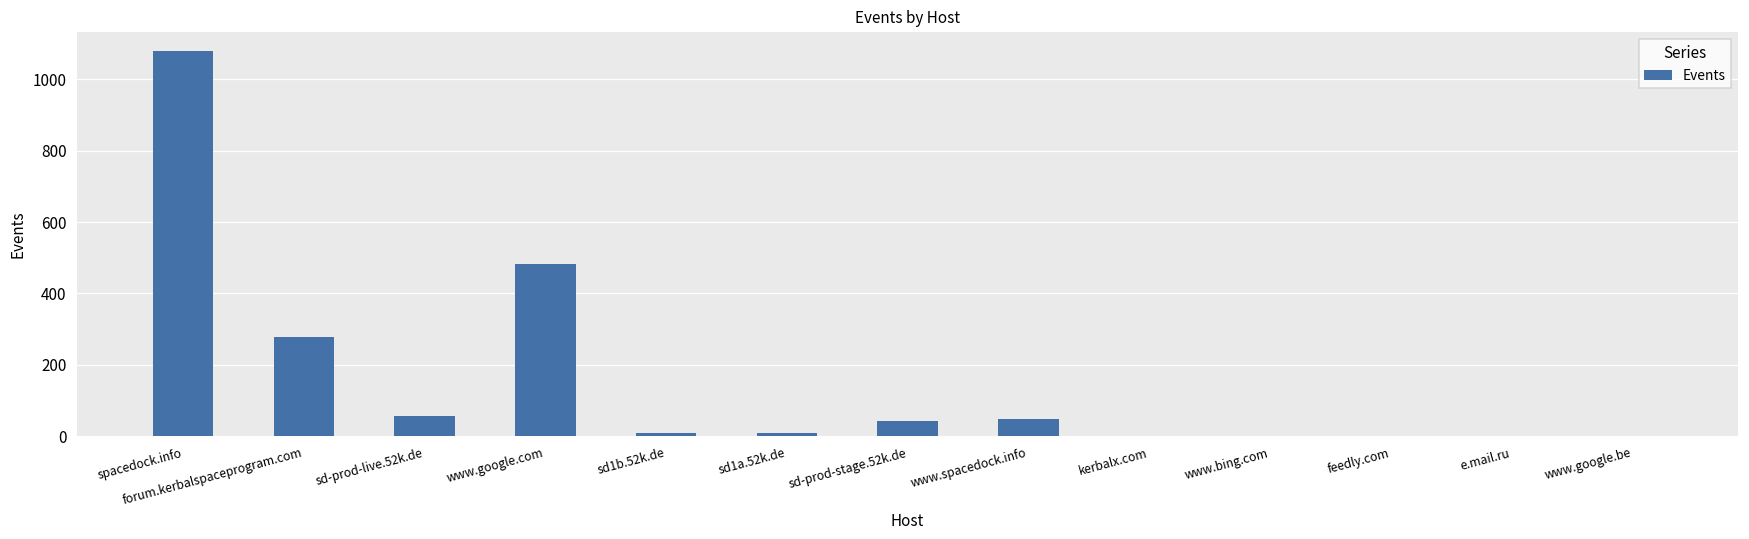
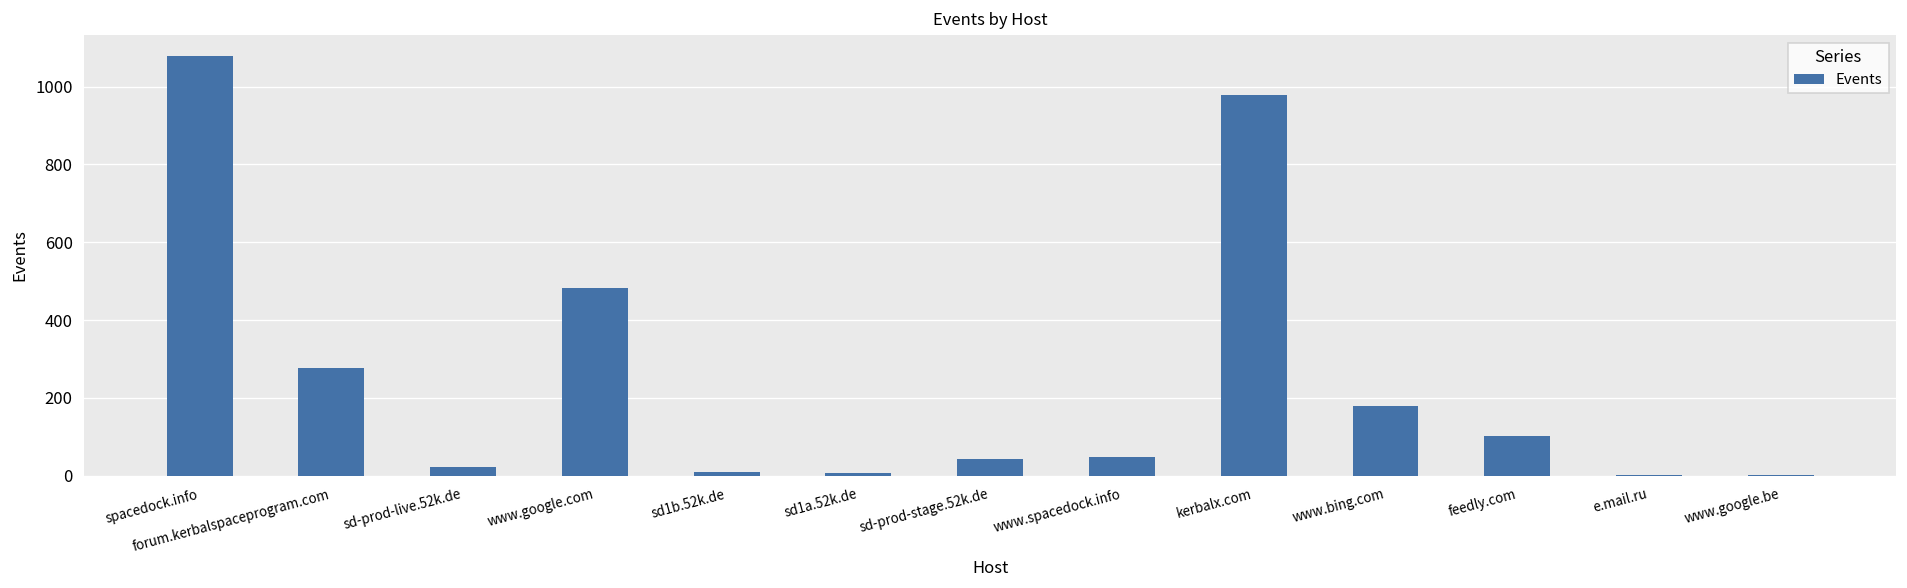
  {
    "spacedock.info": 1080,
    "forum.kerbalspaceprogram.com": 280,
-   "sd-prod-live.52k.de": 60,
+   "sd-prod-live.52k.de": 20,
    "www.google.com": 480,
    "sd1b.52k.de": 10,
    "sd1a.52k.de": 10,
    "sd-prod-stage.52k.de": 40,
    "www.spacedock.info": 50,
-   "kerbalx.com": 0,
-   "www.bing.com": 0,
-   "feedly.com": 0
+   "kerbalx.com": 980,
+   "www.bing.com": 180,
+   "feedly.com": 100
  }
